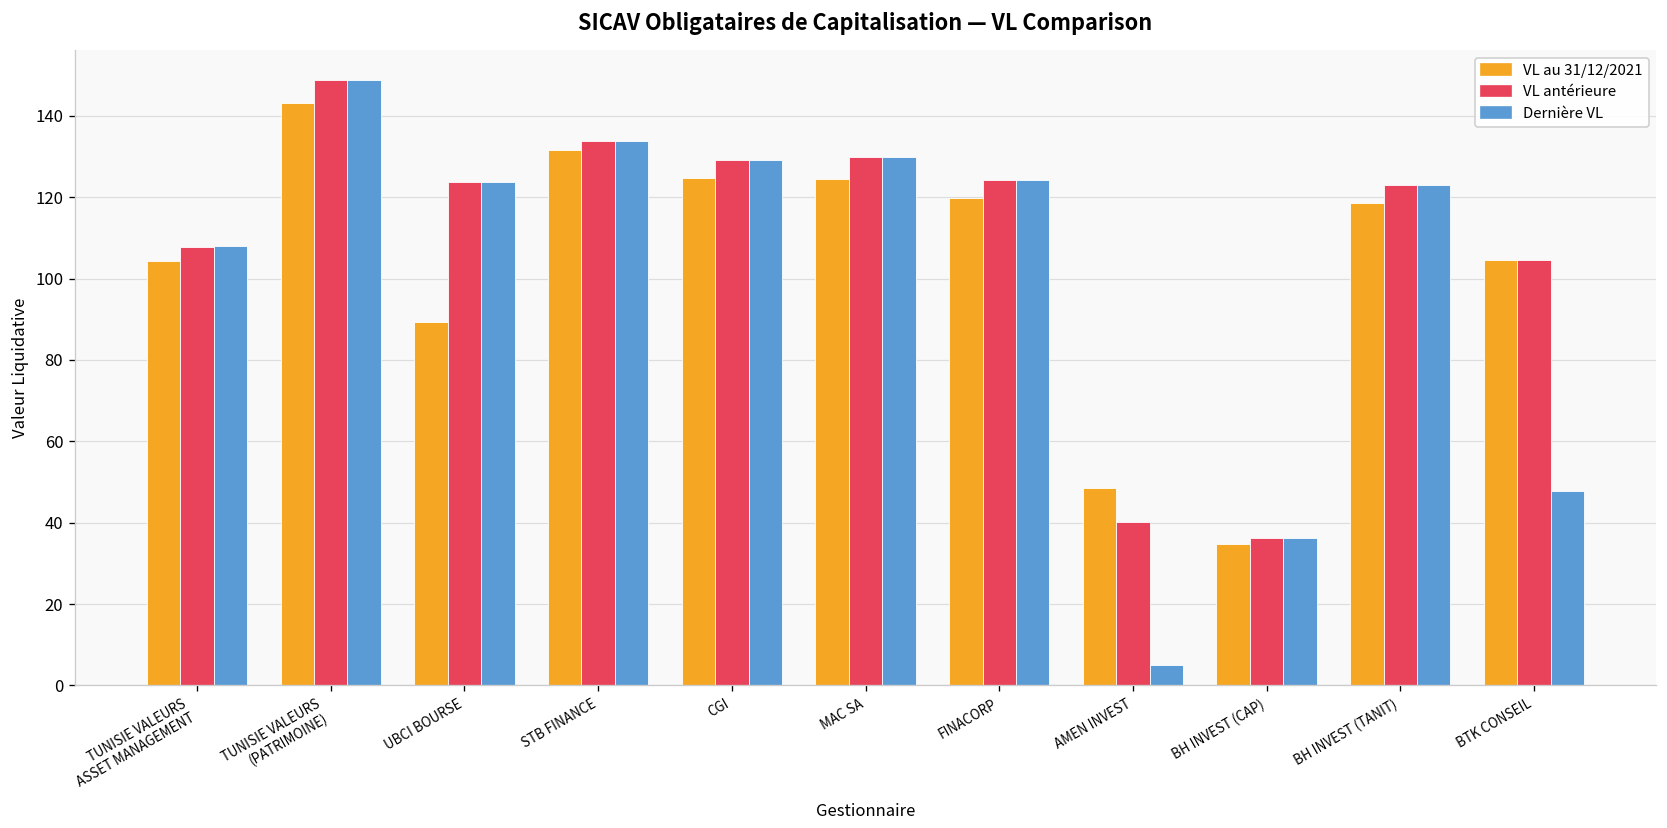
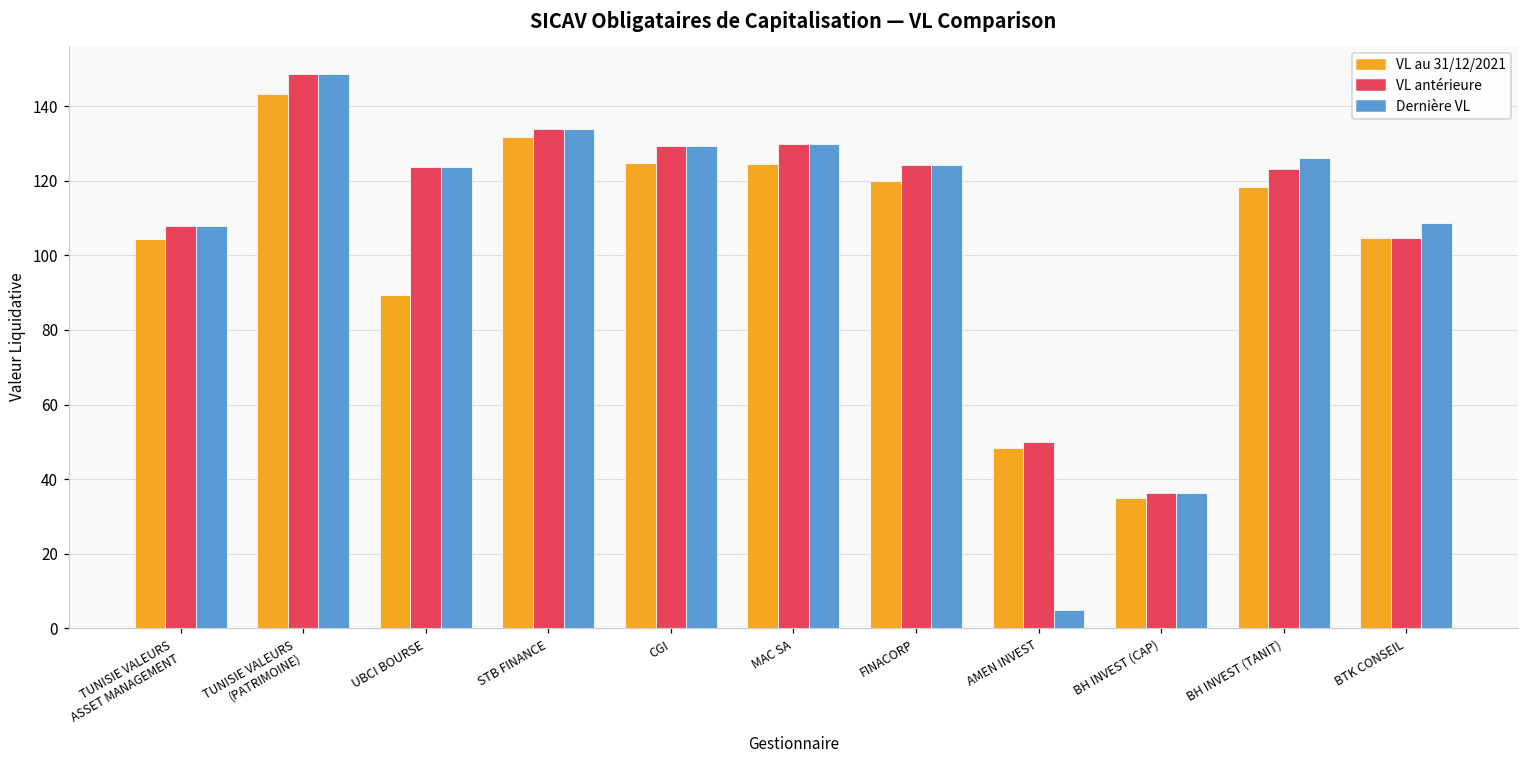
  {
    "VL au 31/12/2021": {
      "TUNISIE VALEURS ASSET MANAGEMENT": 104,
      "TUNISIE VALEURS (PATRIMOINE)": 143,
      "UBCI BOURSE": 89,
      "STB FINANCE": 132,
      "CGI": 125,
      "MAC SA": 124,
      "FINACORP": 120,
      "AMEN INVEST": 48,
      "BH INVEST (CAP)": 35,
      "BH INVEST (TANIT)": 118,
      "BTK CONSEIL": 105
    },
    "VL antérieure": {
      "TUNISIE VALEURS ASSET MANAGEMENT": 108,
      "TUNISIE VALEURS (PATRIMOINE)": 149,
      "UBCI BOURSE": 124,
      "STB FINANCE": 134,
      "CGI": 129,
      "MAC SA": 130,
      "FINACORP": 124,
-     "AMEN INVEST": 40,
+     "AMEN INVEST": 50,
      "BH INVEST (CAP)": 36,
      "BH INVEST (TANIT)": 123,
      "BTK CONSEIL": 105
    },
    "Dernière VL": {
      "TUNISIE VALEURS ASSET MANAGEMENT": 108,
      "TUNISIE VALEURS (PATRIMOINE)": 149,
      "UBCI BOURSE": 124,
      "STB FINANCE": 134,
      "CGI": 129,
      "MAC SA": 130,
      "FINACORP": 124,
      "AMEN INVEST": 5,
      "BH INVEST (CAP)": 36,
-     "BH INVEST (TANIT)": 123,
-     "BTK CONSEIL": 48
+     "BH INVEST (TANIT)": 126,
+     "BTK CONSEIL": 109
    }
  }
